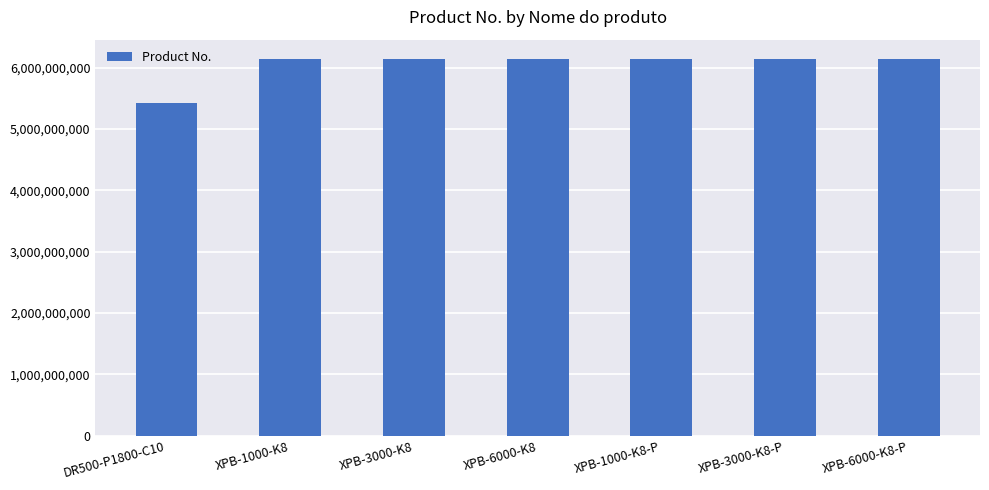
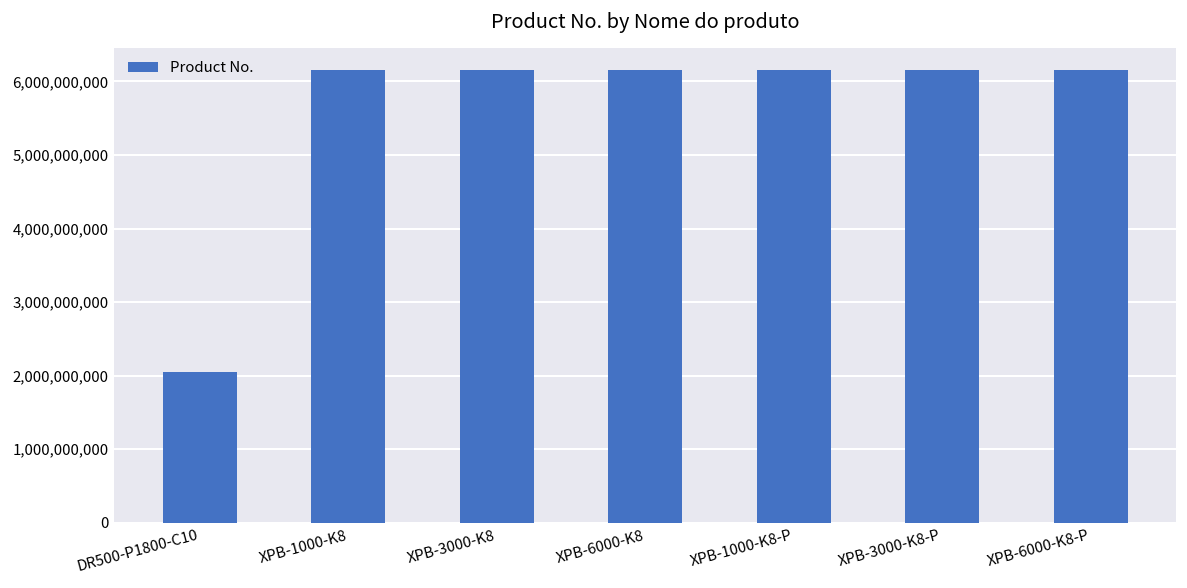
  {
-   "DR500-P1800-C10": "5,400,000,000",
+   "DR500-P1800-C10": "2,100,000,000",
    "XPB-1000-K8": "6,200,000,000",
    "XPB-3000-K8": "6,200,000,000",
    "XPB-6000-K8": "6,200,000,000",
    "XPB-1000-K8-P": "6,200,000,000",
    "XPB-3000-K8-P": "6,200,000,000",
    "XPB-6000-K8-P": "6,200,000,000"
  }
